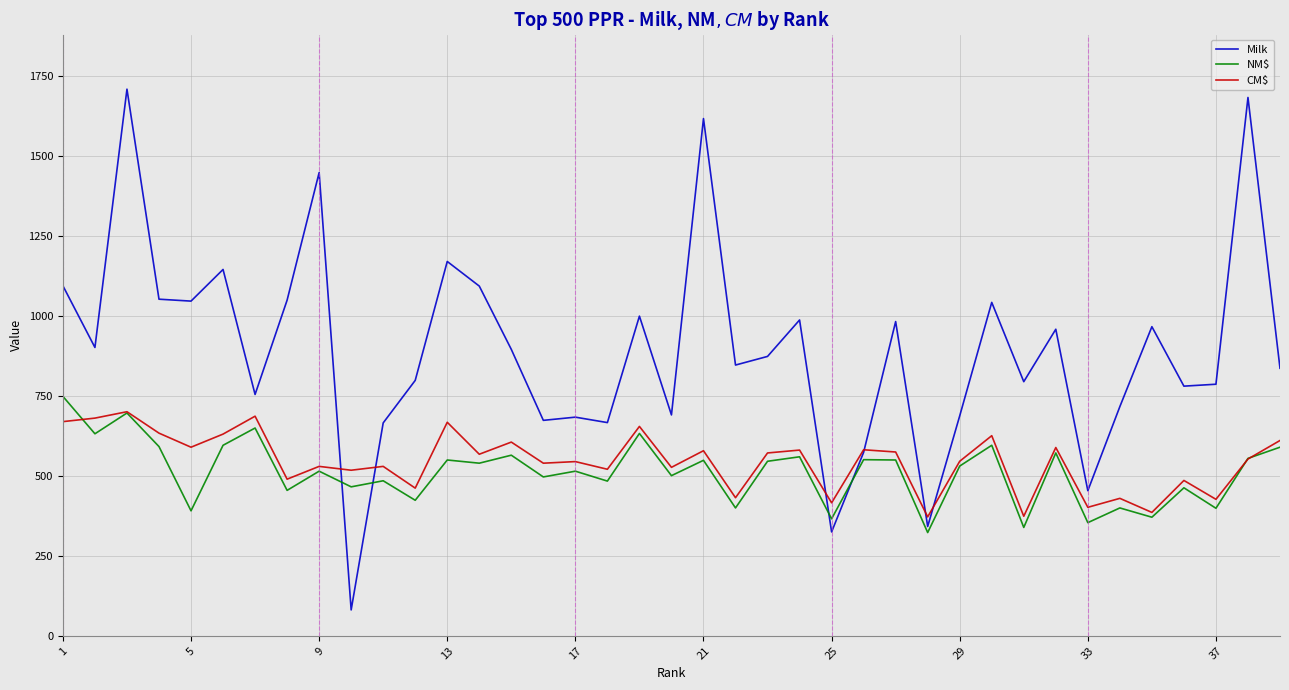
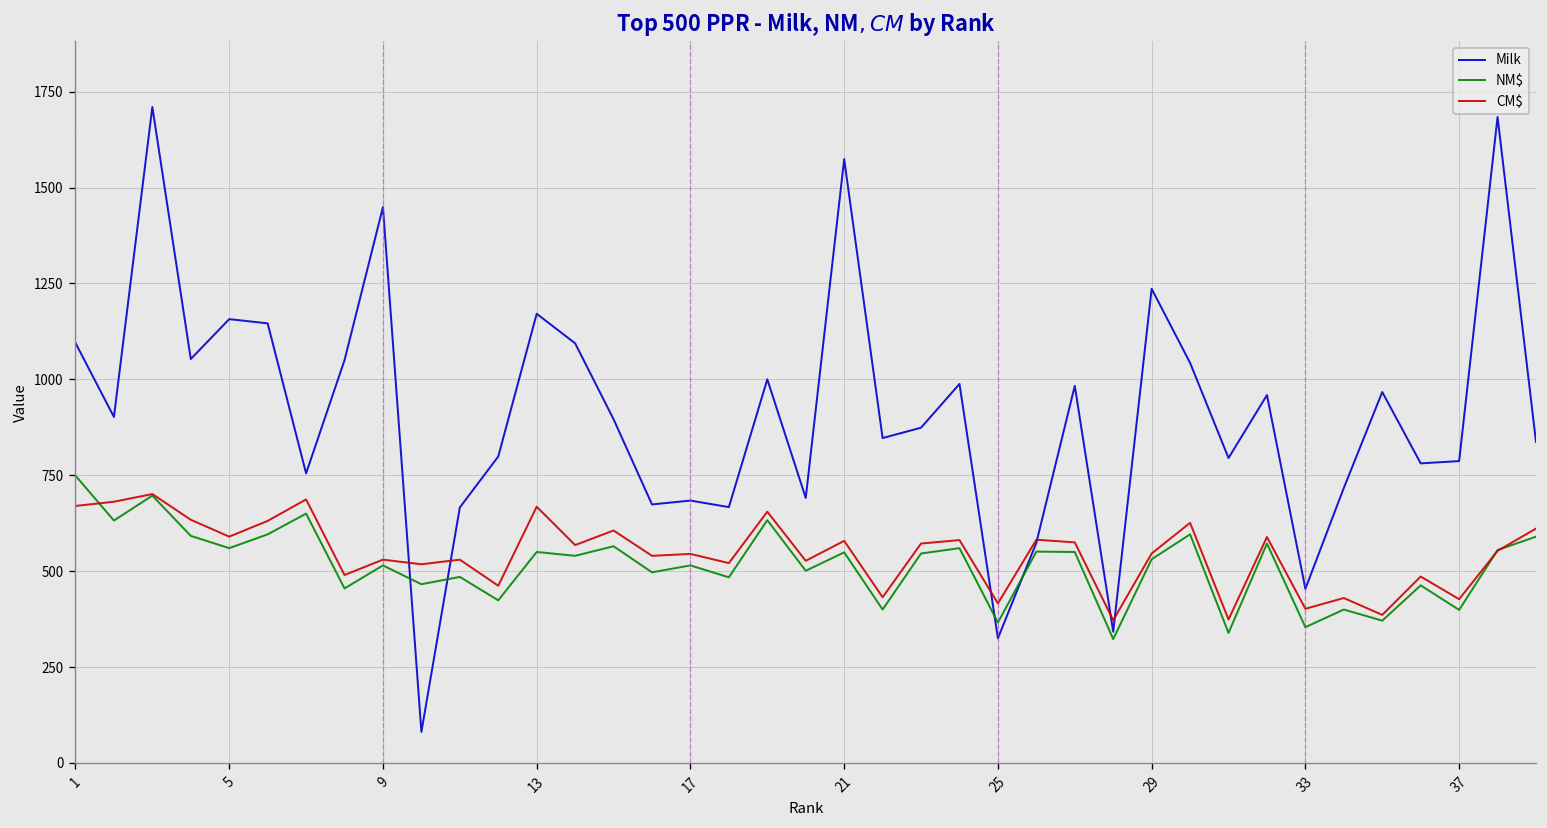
  {
    "Milk": {
      "1": 1100,
-     "5": 1050,
+     "5": 1160,
      "9": 1450,
      "13": 1170,
      "17": 680,
-     "21": 1620,
+     "21": 1570,
      "25": 330,
-     "29": 690,
+     "29": 1240,
      "33": 450,
      "37": 790
    },
    "NM$": {
      "1": 750,
-     "5": 390,
+     "5": 560,
      "9": 520,
      "13": 550,
      "17": 520,
      "21": 550,
      "25": 370,
      "29": 530,
      "33": 350,
      "37": 400
    },
    "CM$": {
      "1": 670,
      "5": 590,
      "9": 530,
      "13": 670,
      "17": 550,
      "21": 580,
      "25": 420,
      "29": 550,
      "33": 400,
      "37": 430
    }
  }
